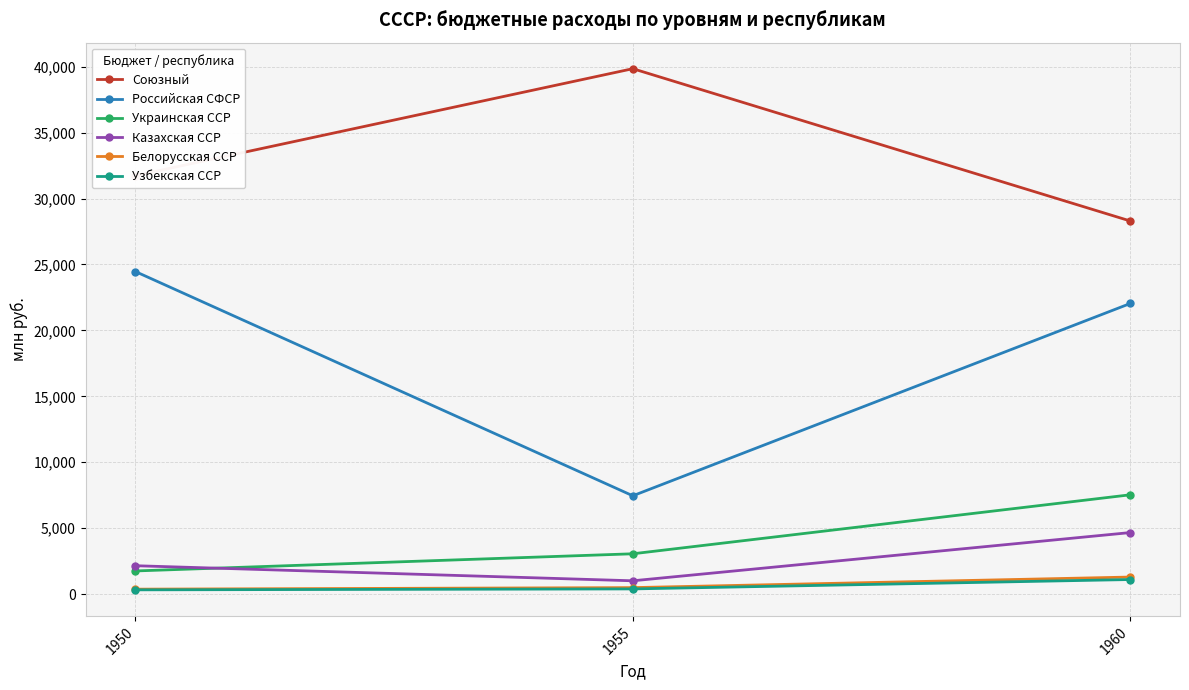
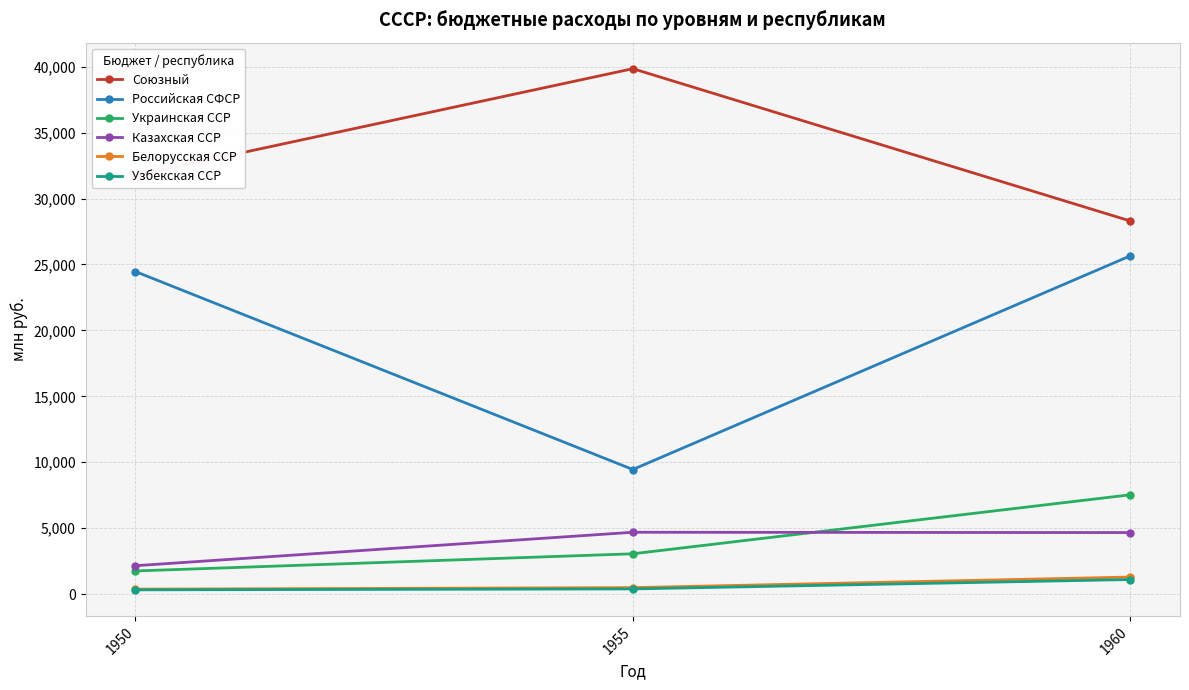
  {
    "Союзный": {
      "1955": "39,800",
      "1960": "28,300"
    },
    "Российская СФСР": {
      "1950": "24,500",
-     "1955": "7,500",
-     "1960": "22,000"
+     "1955": "9,400",
+     "1960": "25,700"
    },
    "Казахская ССР": {
      "1950": "2,200",
-     "1955": "1,000",
+     "1955": "4,700",
      "1960": "4,700"
    }
  }
